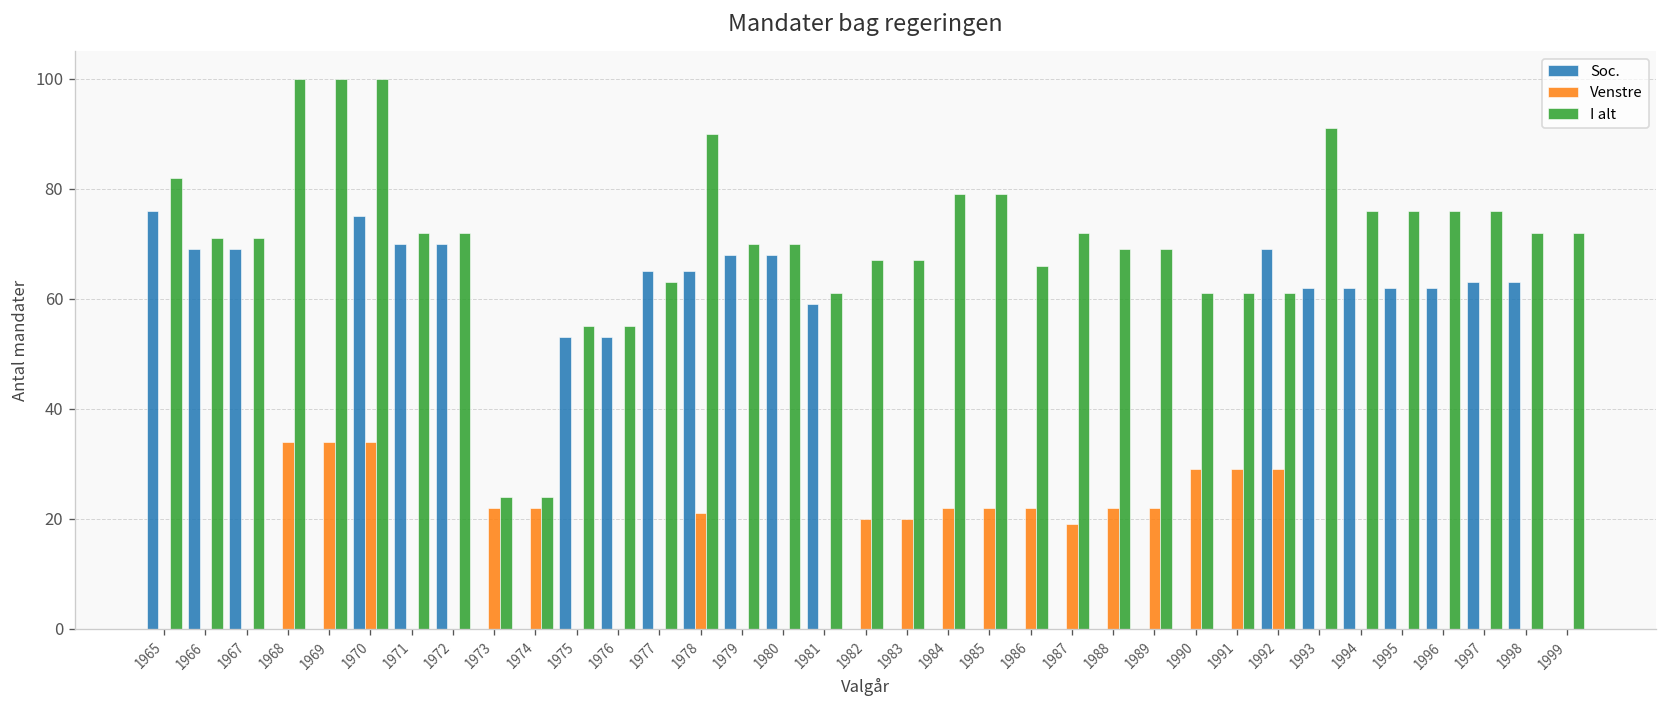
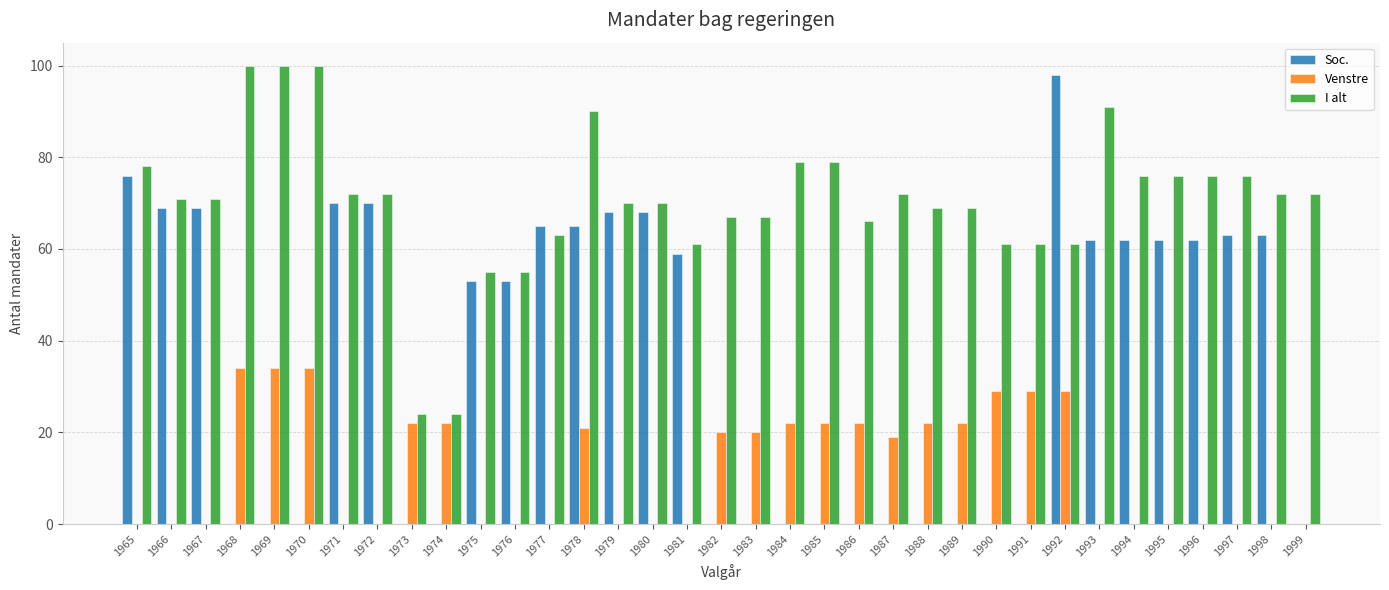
  {
    "Soc.": {
      "1965": 76,
      "1966": 69,
      "1967": 69,
      "1968": 0,
      "1969": 0,
-     "1970": 75,
+     "1970": 0,
      "1971": 70,
      "1972": 70,
      "1973": 0,
      "1974": 0,
      "1975": 53,
      "1976": 53,
      "1977": 65,
      "1978": 65,
      "1979": 68,
      "1980": 68,
      "1981": 59,
      "1982": 0,
      "1983": 0,
      "1984": 0,
      "1985": 0,
      "1986": 0,
      "1987": 0,
      "1988": 0,
      "1989": 0,
      "1990": 0,
      "1991": 0,
-     "1992": 69,
+     "1992": 98,
      "1993": 62,
      "1994": 62,
      "1995": 62,
      "1996": 62,
      "1997": 63,
      "1998": 63,
      "1999": 0
    },
    "Venstre": {
      "1965": 0,
      "1966": 0,
      "1967": 0,
      "1968": 34,
      "1969": 34,
      "1970": 34,
      "1971": 0,
      "1972": 0,
      "1973": 22,
      "1974": 22,
      "1975": 0,
      "1976": 0,
      "1977": 0,
      "1978": 21,
      "1979": 0,
      "1980": 0,
      "1981": 0,
      "1982": 20,
      "1983": 20,
      "1984": 22,
      "1985": 22,
      "1986": 22,
      "1987": 19,
      "1988": 22,
      "1989": 22,
      "1990": 29,
      "1991": 29,
      "1992": 29,
      "1993": 0,
      "1994": 0,
      "1995": 0,
      "1996": 0,
      "1997": 0,
      "1998": 0,
      "1999": 0
    },
    "I alt": {
-     "1965": 82,
+     "1965": 78,
      "1966": 71,
      "1967": 71,
      "1968": 100,
      "1969": 100,
      "1970": 100,
      "1971": 72,
      "1972": 72,
      "1973": 24,
      "1974": 24,
      "1975": 55,
      "1976": 55,
      "1977": 63,
      "1978": 90,
      "1979": 70,
      "1980": 70,
      "1981": 61,
      "1982": 67,
      "1983": 67,
      "1984": 79,
      "1985": 79,
      "1986": 66,
      "1987": 72,
      "1988": 69,
      "1989": 69,
      "1990": 61,
      "1991": 61,
      "1992": 61,
      "1993": 91,
      "1994": 76,
      "1995": 76,
      "1996": 76,
      "1997": 76,
      "1998": 72,
      "1999": 72
    }
  }
